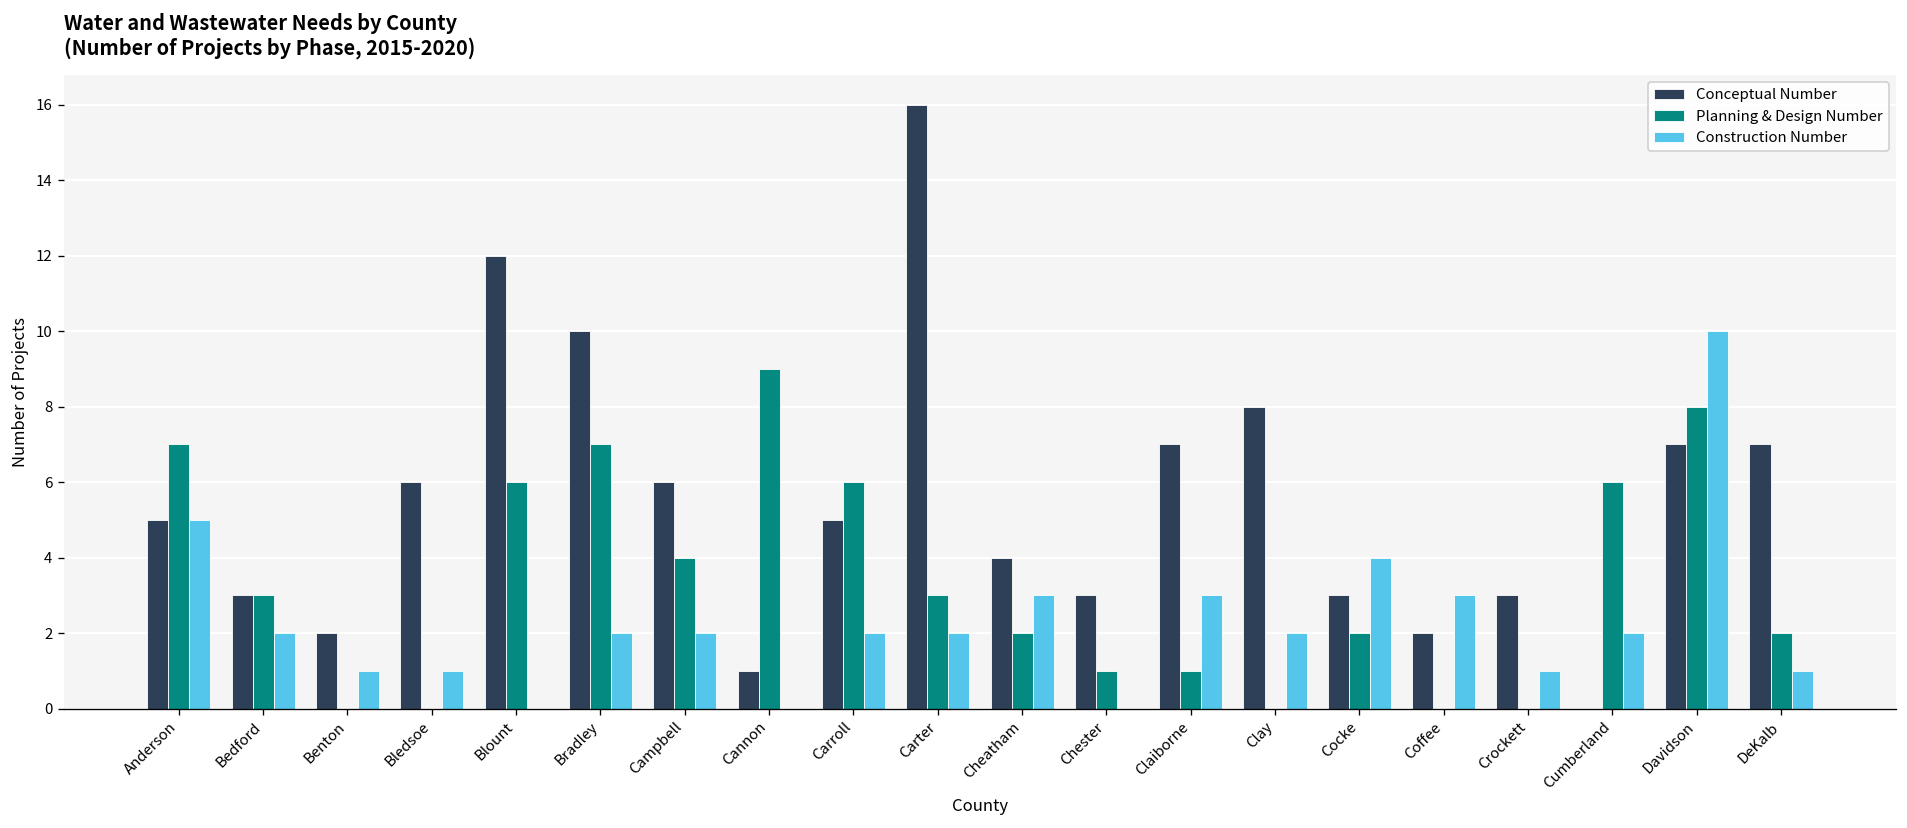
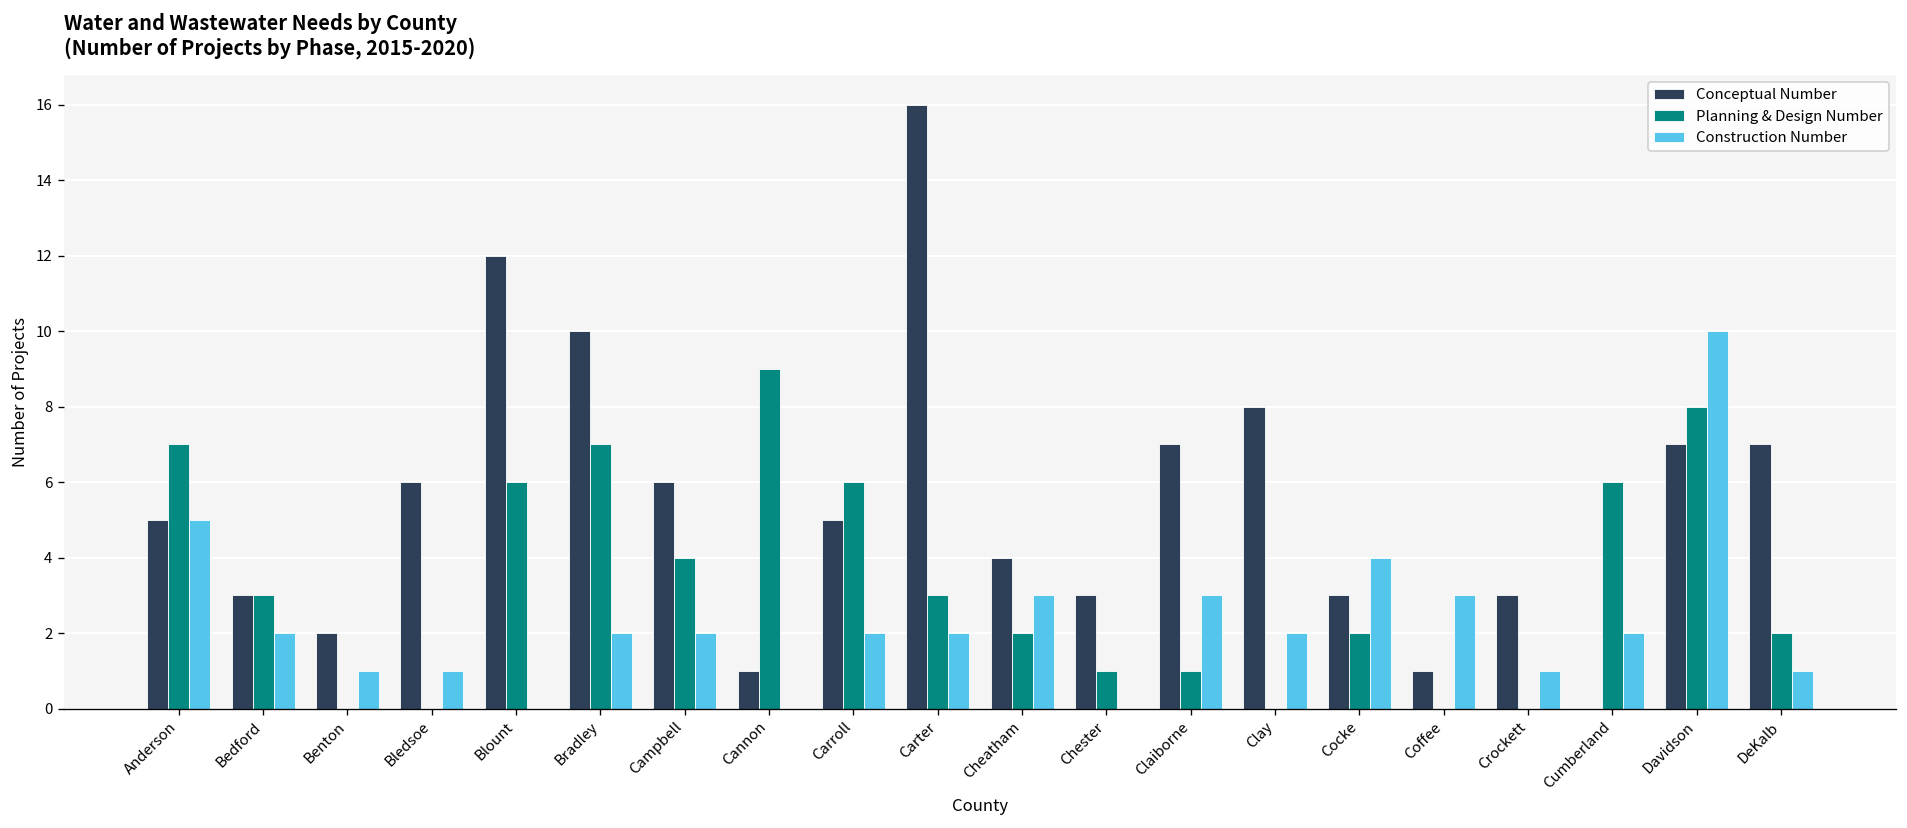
  {
    "Conceptual Number": {
      "Anderson": 5,
      "Bedford": 3,
      "Benton": 2,
      "Bledsoe": 6,
      "Blount": 12,
      "Bradley": 10,
      "Campbell": 6,
      "Cannon": 1,
      "Carroll": 5,
      "Carter": 16,
      "Cheatham": 4,
      "Chester": 3,
      "Claiborne": 7,
      "Clay": 8,
      "Cocke": 3,
-     "Coffee": 2,
+     "Coffee": 1,
      "Crockett": 3,
      "Cumberland": 0,
      "Davidson": 7,
      "DeKalb": 7
    },
    "Planning & Design Number": {
      "Anderson": 7,
      "Bedford": 3,
      "Benton": 0,
      "Bledsoe": 0,
      "Blount": 6,
      "Bradley": 7,
      "Campbell": 4,
      "Cannon": 9,
      "Carroll": 6,
      "Carter": 3,
      "Cheatham": 2,
      "Chester": 1,
      "Claiborne": 1,
      "Clay": 0,
      "Cocke": 2,
      "Coffee": 0,
      "Crockett": 0,
      "Cumberland": 6,
      "Davidson": 8,
      "DeKalb": 2
    },
    "Construction Number": {
      "Anderson": 5,
      "Bedford": 2,
      "Benton": 1,
      "Bledsoe": 1,
      "Blount": 0,
      "Bradley": 2,
      "Campbell": 2,
      "Cannon": 0,
      "Carroll": 2,
      "Carter": 2,
      "Cheatham": 3,
      "Chester": 0,
      "Claiborne": 3,
      "Clay": 2,
      "Cocke": 4,
      "Coffee": 3,
      "Crockett": 1,
      "Cumberland": 2,
      "Davidson": 10,
      "DeKalb": 1
    }
  }
